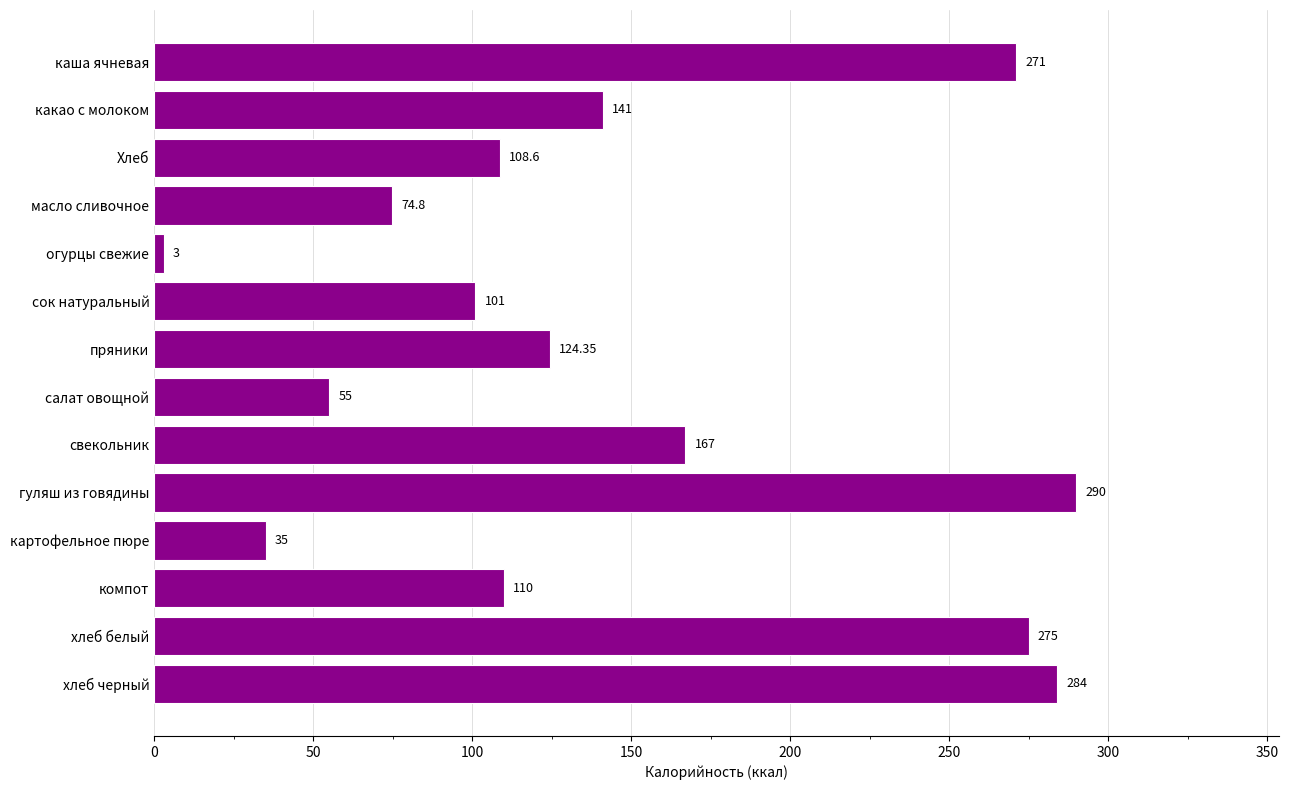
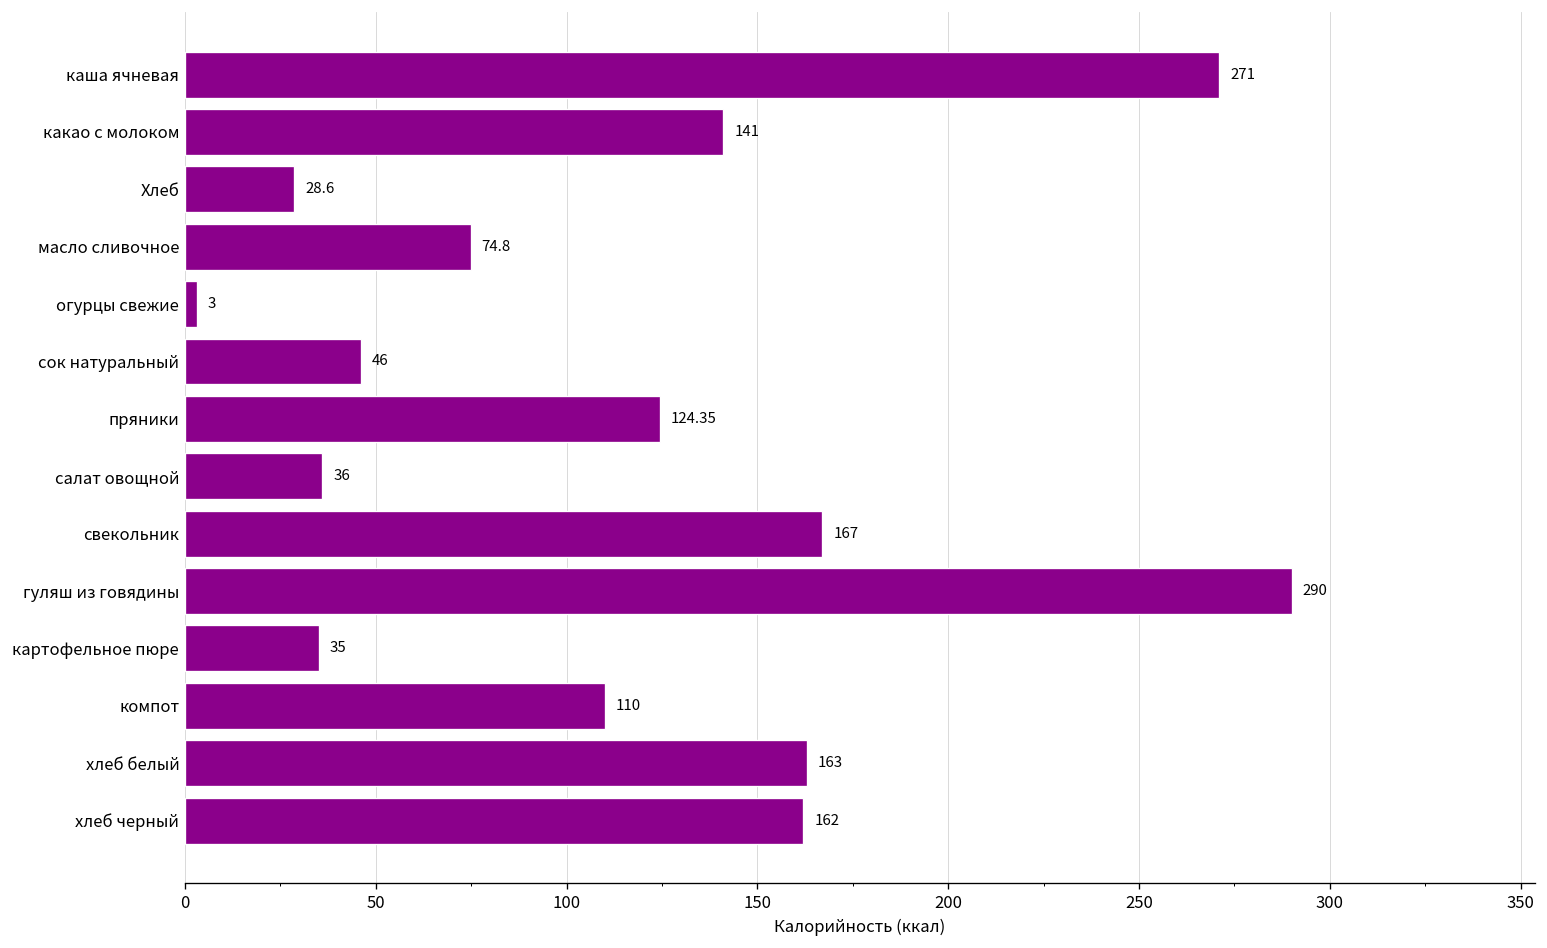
  {
    "каша ячневая": 271,
    "какао с молоком": 141,
-   "Хлеб": 108.6,
+   "Хлеб": 28.6,
    "масло сливочное": 74.8,
    "огурцы свежие": 3,
-   "сок натуральный": 101,
+   "сок натуральный": 46,
    "пряники": 124.35,
-   "салат овощной": 55,
+   "салат овощной": 36,
    "свекольник": 167,
    "гуляш из говядины": 290,
    "картофельное пюре": 35,
    "компот": 110,
-   "хлеб белый": 275,
-   "хлеб черный": 284
+   "хлеб белый": 163,
+   "хлеб черный": 162
  }
